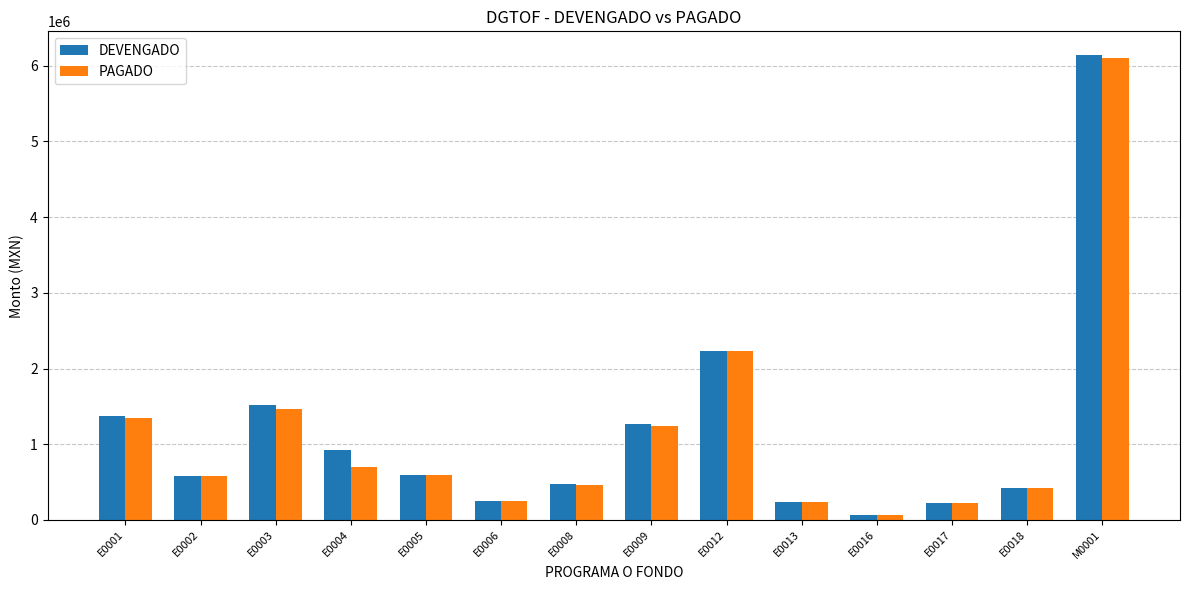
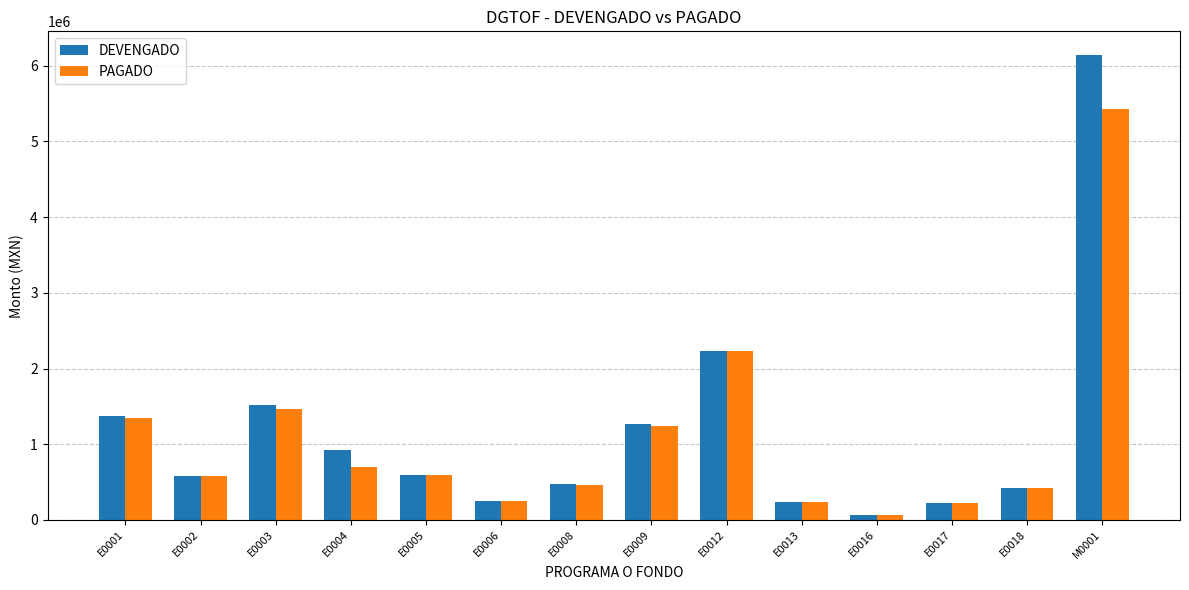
  {
    "DEVENGADO": {
      "E0001": 1400000,
      "E0002": 600000,
      "E0003": 1500000,
      "E0004": 900000,
      "E0005": 600000,
      "E0006": 200000,
      "E0008": 500000,
      "E0009": 1300000,
      "E0012": 2200000,
      "E0013": 200000,
      "E0016": 100000,
      "E0017": 200000,
      "E0018": 400000,
      "M0001": 6100000
    },
    "PAGADO": {
      "E0001": 1300000,
      "E0002": 600000,
      "E0003": 1500000,
      "E0004": 700000,
      "E0005": 600000,
      "E0006": 200000,
      "E0008": 500000,
      "E0009": 1200000,
      "E0012": 2200000,
      "E0013": 200000,
      "E0016": 100000,
      "E0017": 200000,
      "E0018": 400000,
-     "M0001": 6100000
+     "M0001": 5400000
    }
  }
